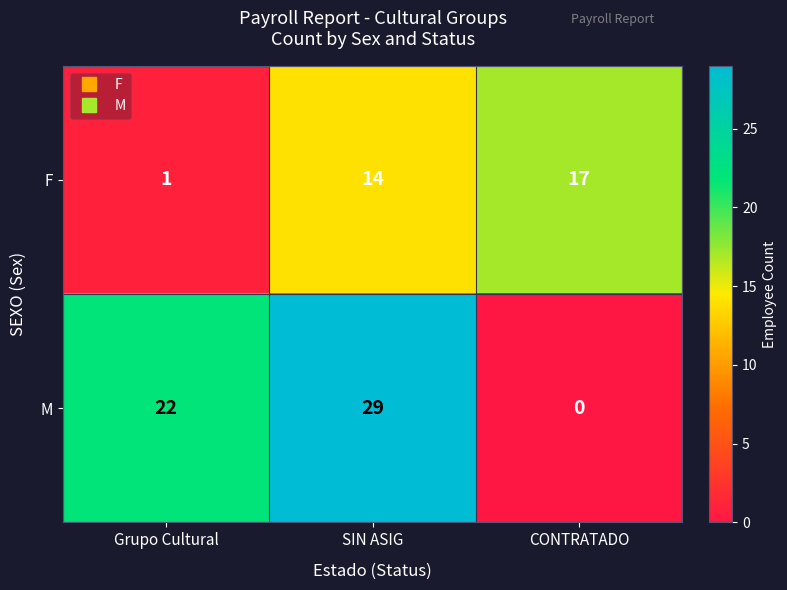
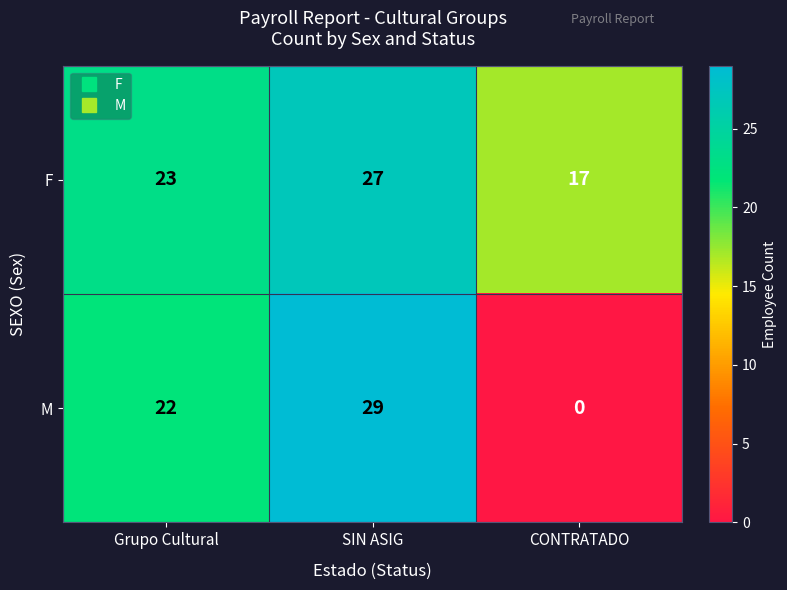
  {
    "F": {
-     "Grupo Cultural": 1,
-     "SIN ASIG": 14,
+     "Grupo Cultural": 23,
+     "SIN ASIG": 27,
      "CONTRATADO": 17
    },
    "M": {
      "Grupo Cultural": 22,
      "SIN ASIG": 29,
      "CONTRATADO": 0
    }
  }
